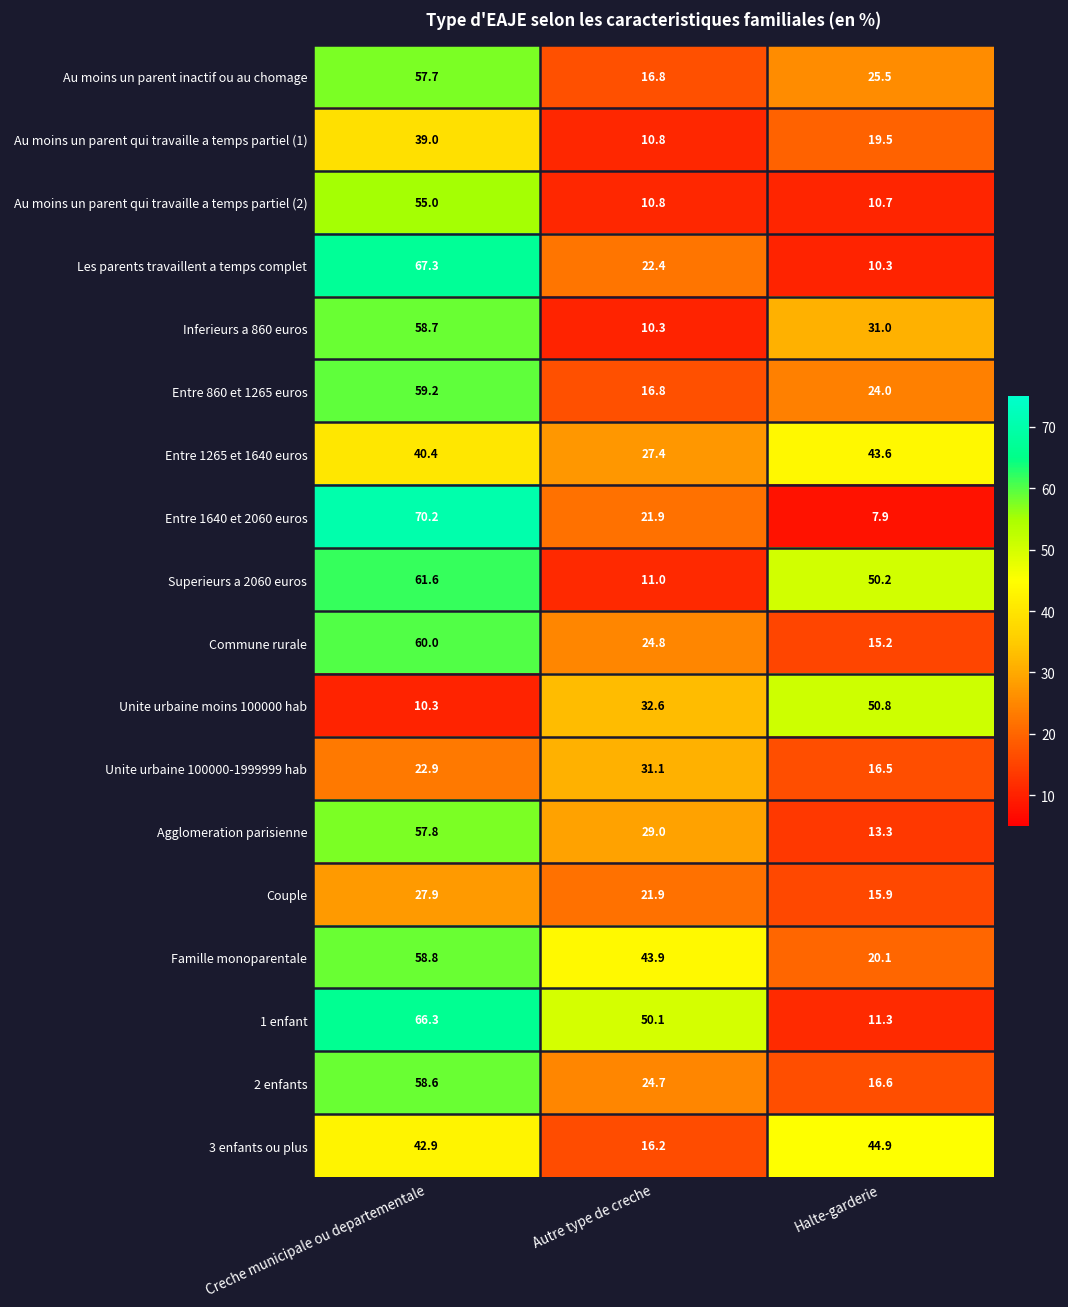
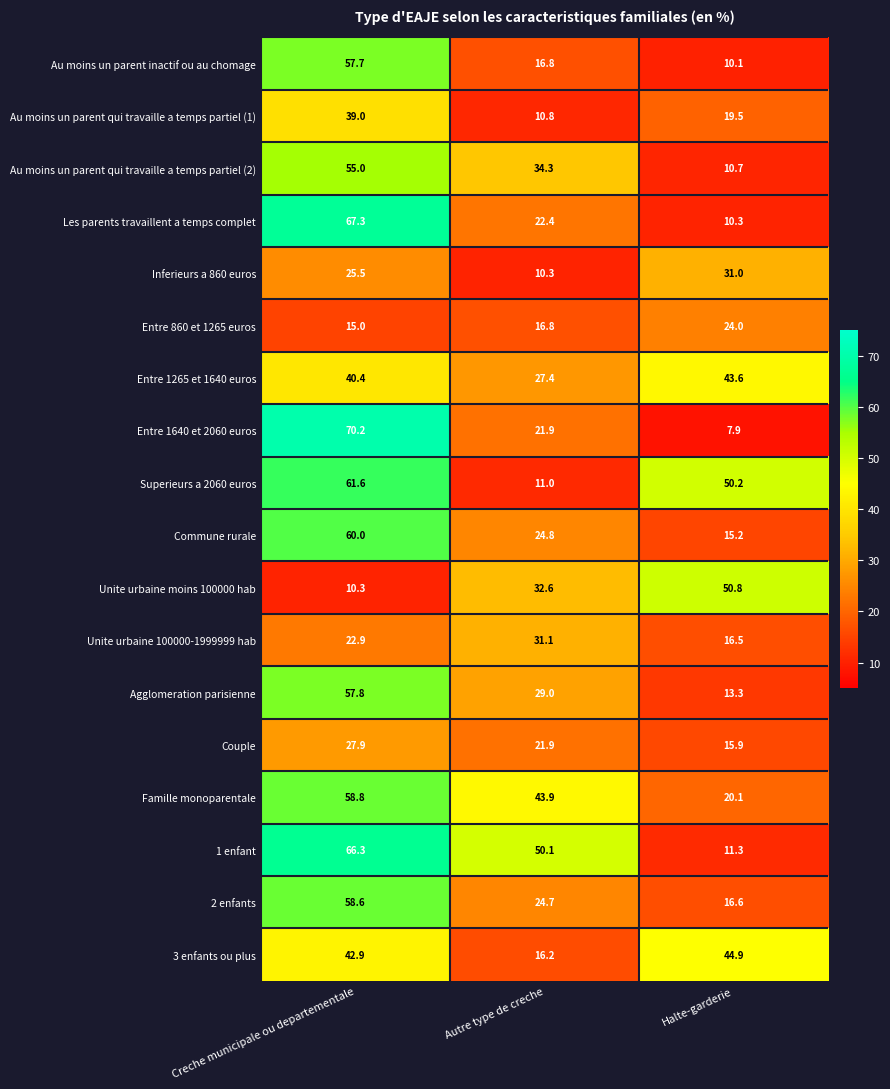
  {
    "Au moins un parent inactif ou au chomage": {
      "Creche municipale ou departementale": 57.7,
      "Autre type de creche": 16.8,
-     "Halte-garderie": 25.5
+     "Halte-garderie": 10.1
    },
    "Au moins un parent qui travaille a temps partiel (1)": {
      "Creche municipale ou departementale": 39.0,
      "Autre type de creche": 10.8,
      "Halte-garderie": 19.5
    },
    "Au moins un parent qui travaille a temps partiel (2)": {
      "Creche municipale ou departementale": 55.0,
-     "Autre type de creche": 10.8,
+     "Autre type de creche": 34.3,
      "Halte-garderie": 10.7
    },
    "Les parents travaillent a temps complet": {
      "Creche municipale ou departementale": 67.3,
      "Autre type de creche": 22.4,
      "Halte-garderie": 10.3
    },
    "Inferieurs a 860 euros": {
-     "Creche municipale ou departementale": 58.7,
+     "Creche municipale ou departementale": 25.5,
      "Autre type de creche": 10.3,
      "Halte-garderie": 31.0
    },
    "Entre 860 et 1265 euros": {
-     "Creche municipale ou departementale": 59.2,
+     "Creche municipale ou departementale": 15.0,
      "Autre type de creche": 16.8,
      "Halte-garderie": 24.0
    },
    "Entre 1265 et 1640 euros": {
      "Creche municipale ou departementale": 40.4,
      "Autre type de creche": 27.4,
      "Halte-garderie": 43.6
    },
    "Entre 1640 et 2060 euros": {
      "Creche municipale ou departementale": 70.2,
      "Autre type de creche": 21.9,
      "Halte-garderie": 7.9
    },
    "Superieurs a 2060 euros": {
      "Creche municipale ou departementale": 61.6,
      "Autre type de creche": 11.0,
      "Halte-garderie": 50.2
    },
    "Commune rurale": {
      "Creche municipale ou departementale": 60.0,
      "Autre type de creche": 24.8,
      "Halte-garderie": 15.2
    },
    "Unite urbaine moins 100000 hab": {
      "Creche municipale ou departementale": 10.3,
      "Autre type de creche": 32.6,
      "Halte-garderie": 50.8
    },
    "Unite urbaine 100000-1999999 hab": {
      "Creche municipale ou departementale": 22.9,
      "Autre type de creche": 31.1,
      "Halte-garderie": 16.5
    },
    "Agglomeration parisienne": {
      "Creche municipale ou departementale": 57.8,
      "Autre type de creche": 29.0,
      "Halte-garderie": 13.3
    },
    "Couple": {
      "Creche municipale ou departementale": 27.9,
      "Autre type de creche": 21.9,
      "Halte-garderie": 15.9
    },
    "Famille monoparentale": {
      "Creche municipale ou departementale": 58.8,
      "Autre type de creche": 43.9,
      "Halte-garderie": 20.1
    },
    "1 enfant": {
      "Creche municipale ou departementale": 66.3,
      "Autre type de creche": 50.1,
      "Halte-garderie": 11.3
    },
    "2 enfants": {
      "Creche municipale ou departementale": 58.6,
      "Autre type de creche": 24.7,
      "Halte-garderie": 16.6
    },
    "3 enfants ou plus": {
      "Creche municipale ou departementale": 42.9,
      "Autre type de creche": 16.2,
      "Halte-garderie": 44.9
    }
  }
